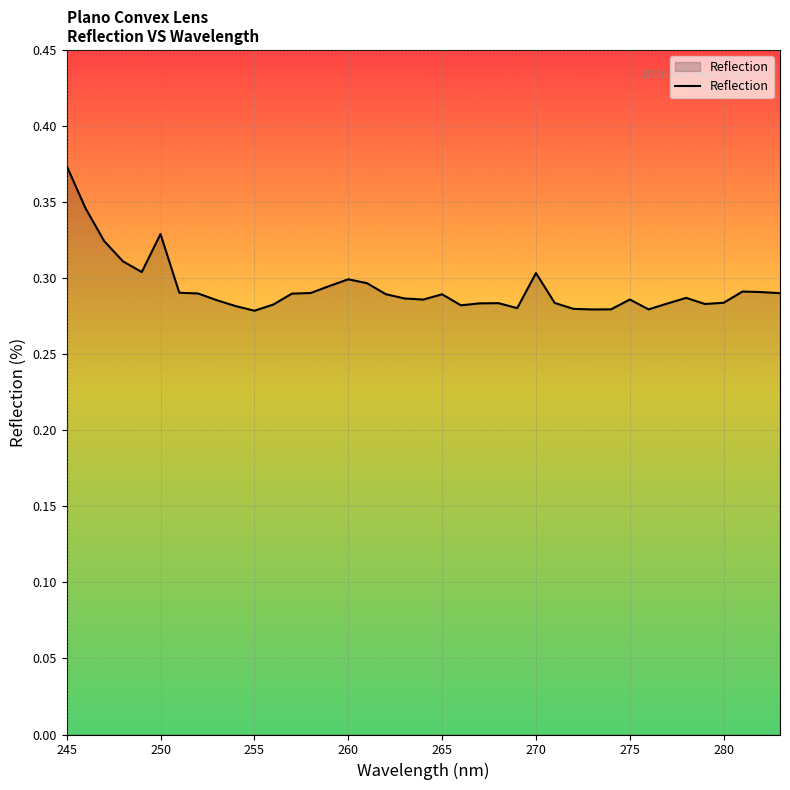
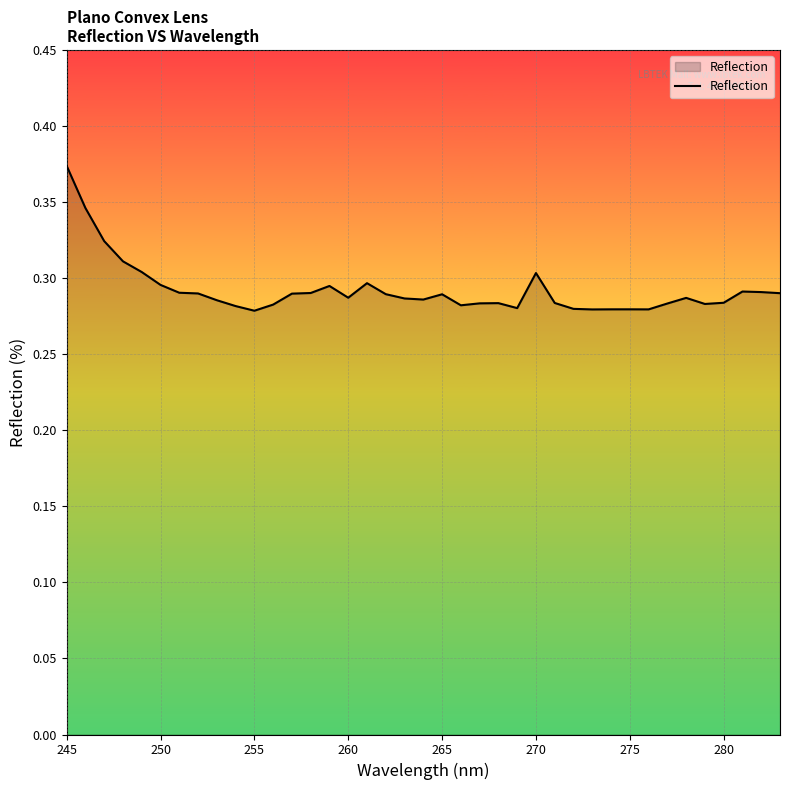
  {
    "245": 0.374,
-   "250": 0.329,
+   "250": 0.296,
    "255": 0.279,
-   "260": 0.299,
+   "260": 0.287,
    "265": 0.289,
    "270": 0.303,
-   "275": 0.286,
+   "275": 0.279,
    "280": 0.284
  }
